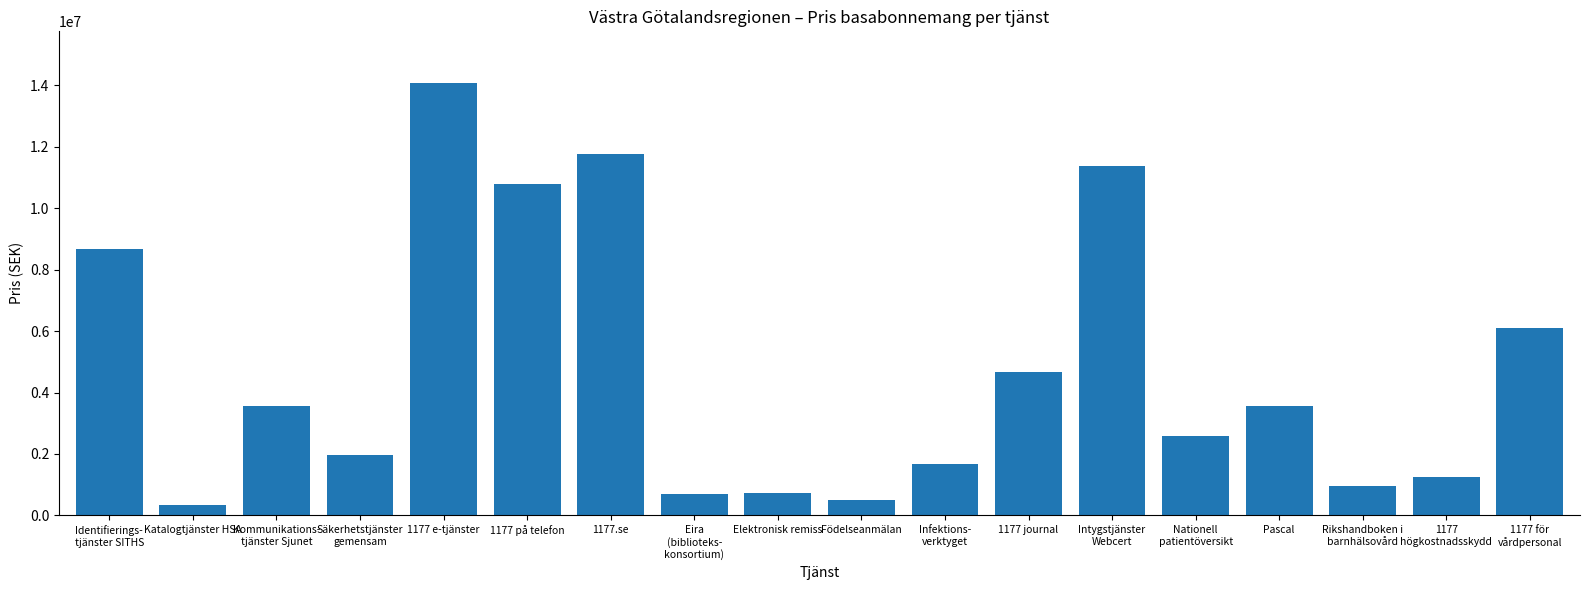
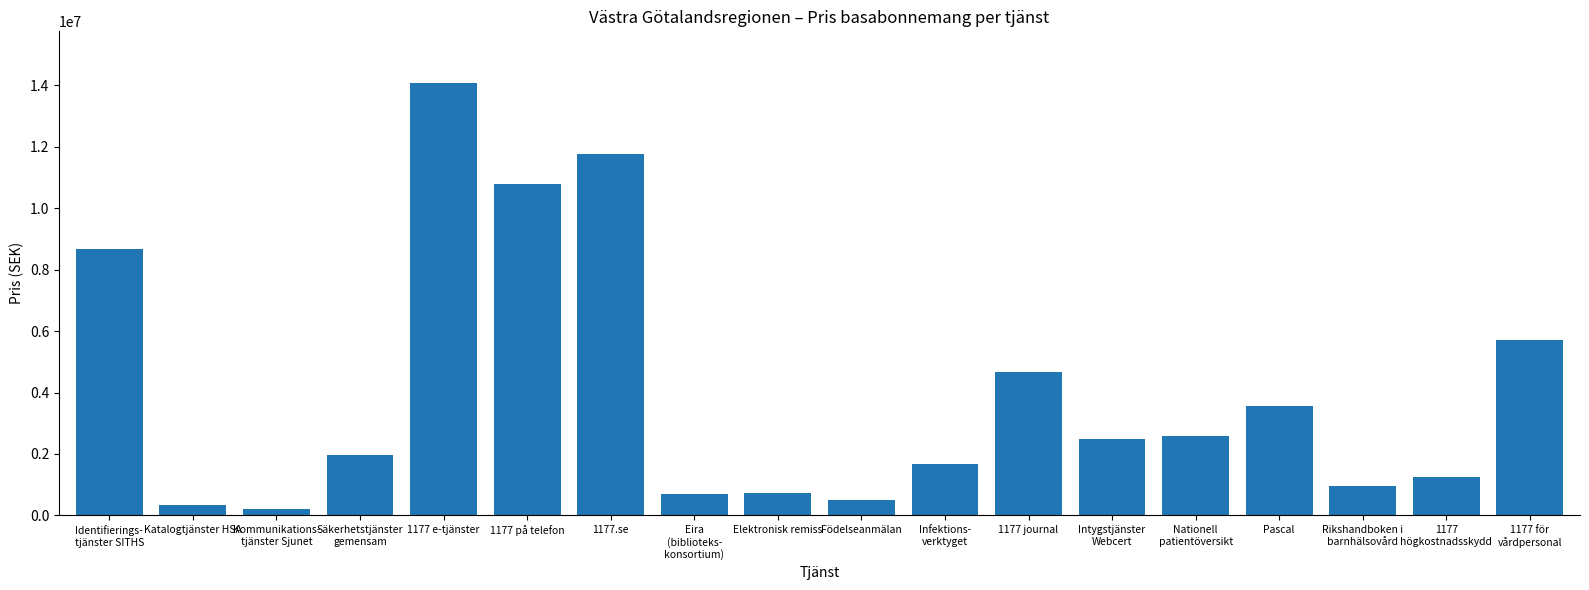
  {
    "Identifierings- tjänster SITHS": 8700000,
    "Katalogtjänster HSA": 300000,
-   "Kommunikations- tjänster Sjunet": 3600000,
+   "Kommunikations- tjänster Sjunet": 200000,
    "Säkerhetstjänster gemensam": 2000000,
    "1177 e-tjänster": 14100000,
    "1177 på telefon": 10800000,
    "1177.se": 11800000,
    "Eira (biblioteks- konsortium)": 700000,
    "Elektronisk remiss": 700000,
    "Födelseanmälan": 500000,
    "Infektions- verktyget": 1700000,
    "1177 journal": 4700000,
-   "Intygstjänster Webcert": 11400000,
+   "Intygstjänster Webcert": 2500000,
    "Nationell patientöversikt": 2600000,
    "Pascal": 3600000,
    "Rikshandboken i barnhälsovård": 1000000,
    "1177 högkostnadsskydd": 1300000,
-   "1177 för vårdpersonal": 6100000
+   "1177 för vårdpersonal": 5700000
  }
